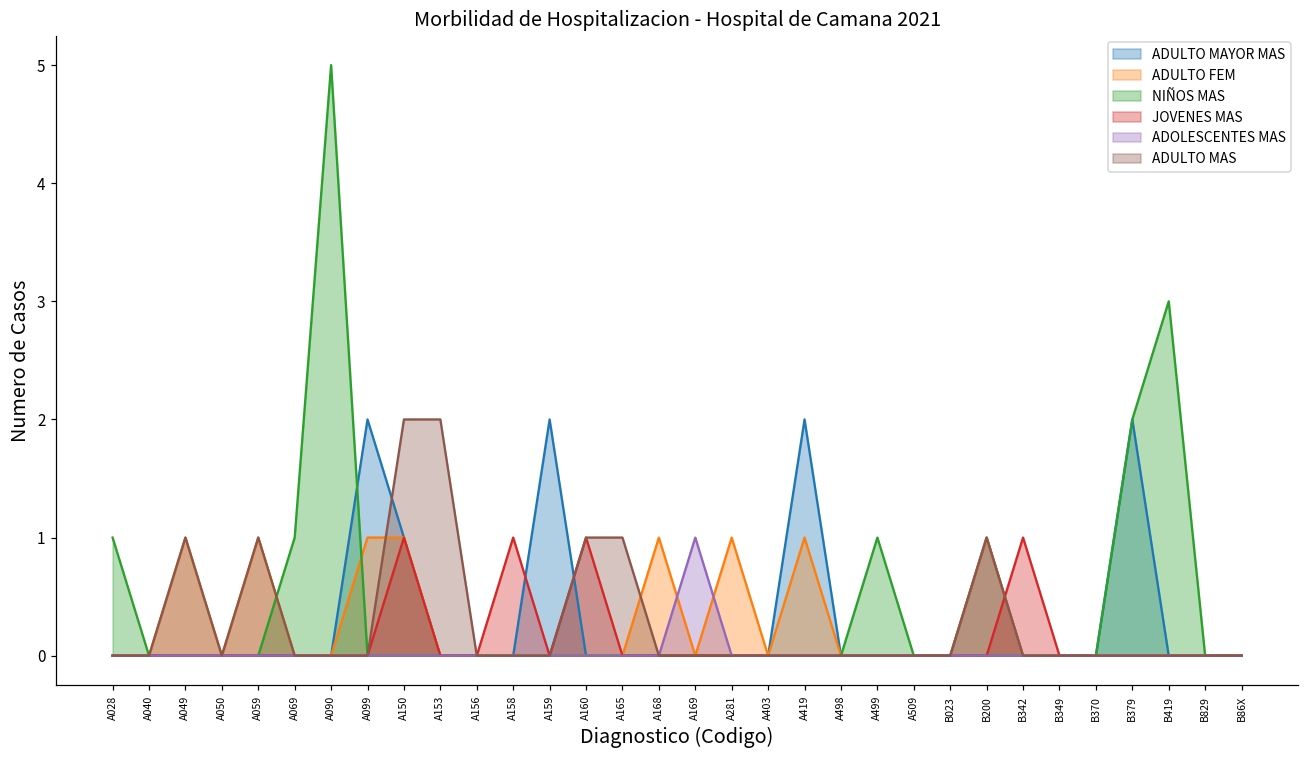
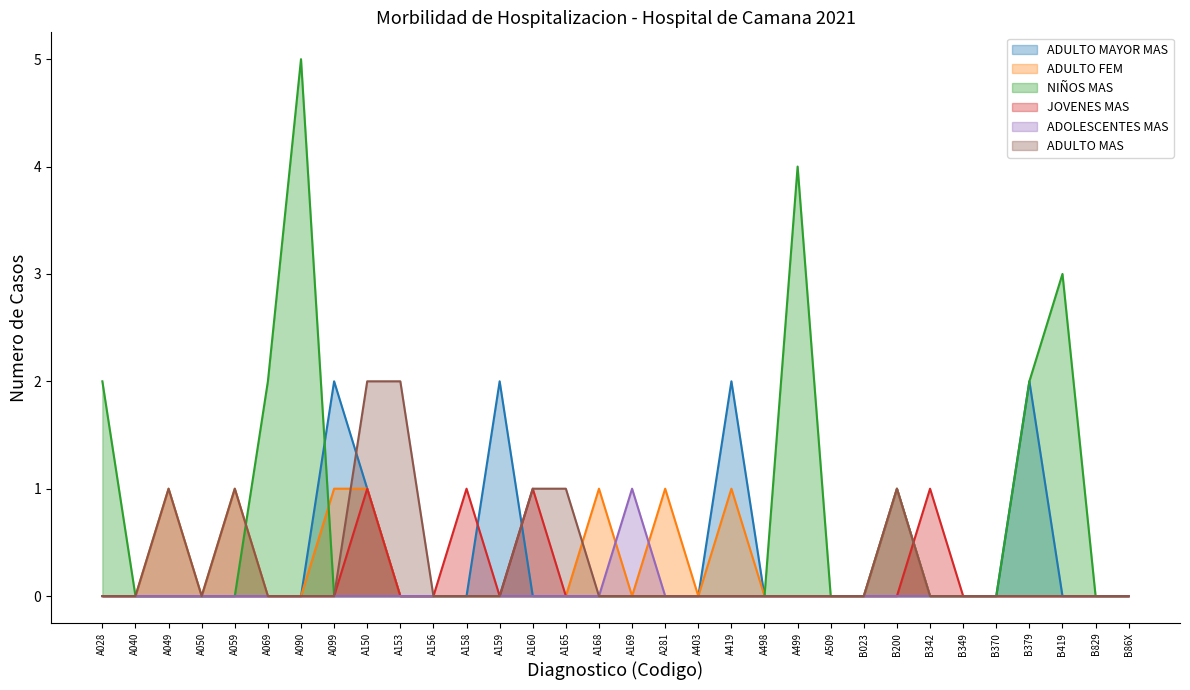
  {
    "ADULTO MAYOR MAS": {
      "A099": 2,
      "A159": 2,
      "A419": 2
    },
    "NIÑOS MAS": {
-     "A028": 1,
-     "A069": 1,
+     "A028": 2,
+     "A069": 2,
      "A090": 5,
-     "A499": 1,
+     "A499": 4,
      "B419": 3
    },
    "ADOLESCENTES MAS": {
      "A169": 1
    }
  }
